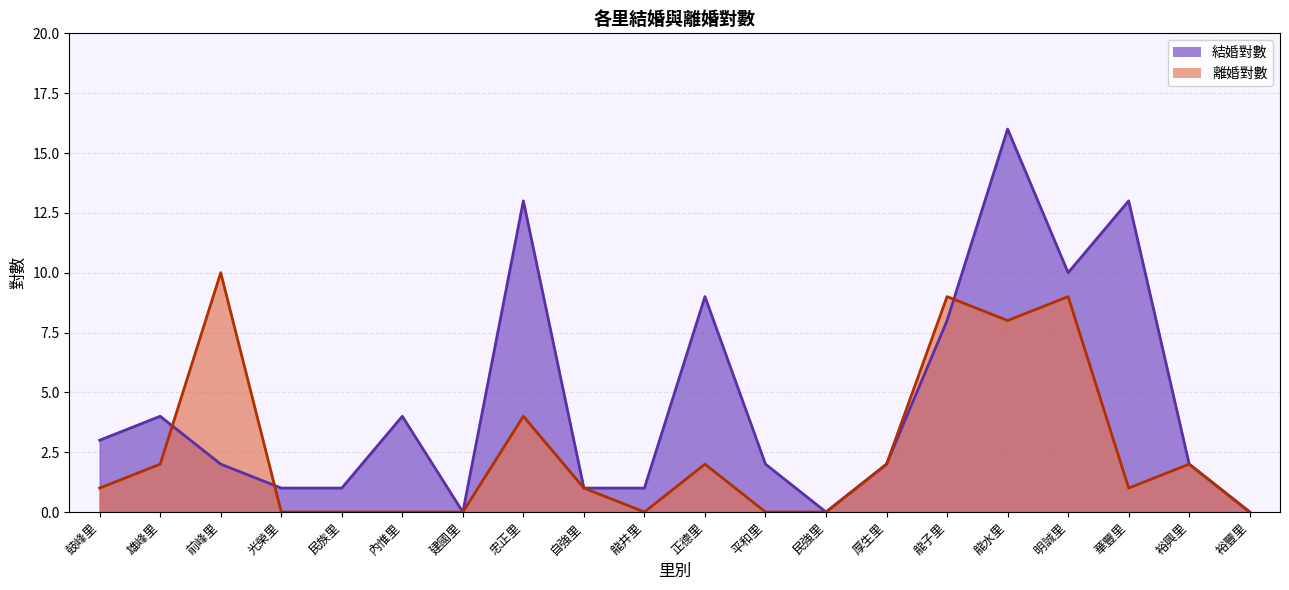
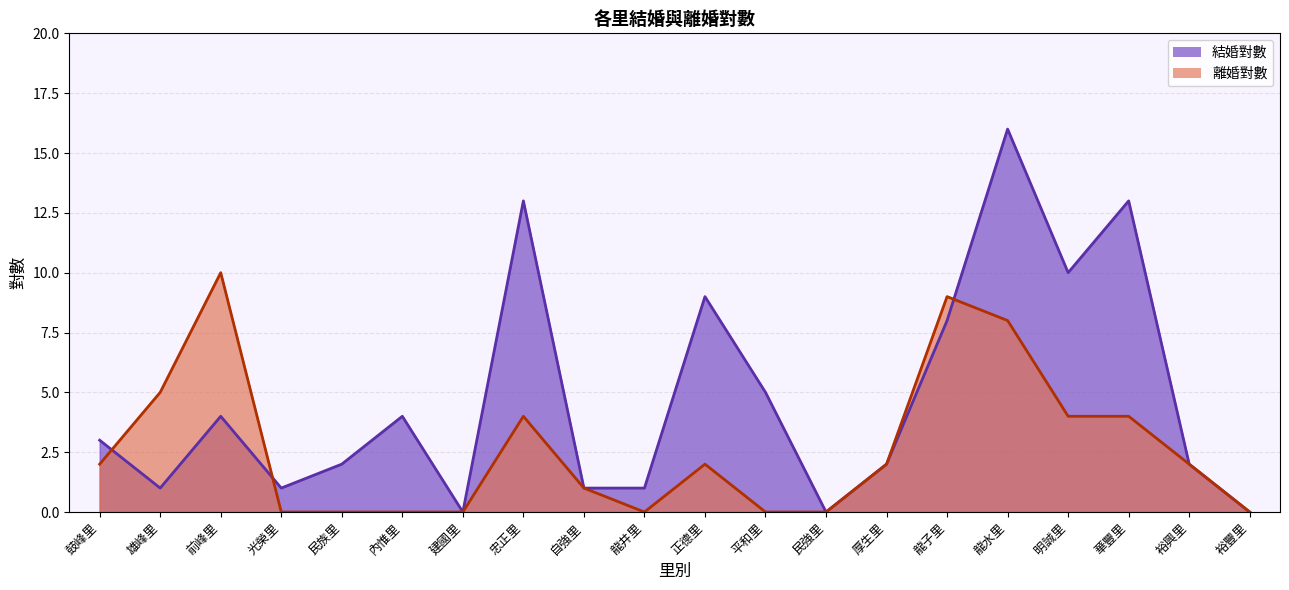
  {
    "結婚對數": {
      "鼓峰里": 3,
-     "雄峰里": 4,
-     "前峰里": 2,
+     "雄峰里": 1,
+     "前峰里": 4,
      "光榮里": 1,
-     "民族里": 1,
+     "民族里": 2,
      "內惟里": 4,
      "忠正里": 13,
      "龍井里": 1,
      "正德里": 9,
-     "平和里": 2,
+     "平和里": 5,
      "龍子里": 8,
      "龍水里": 16,
      "明誠里": 10,
      "華豐里": 13
    },
    "離婚對數": {
-     "鼓峰里": 1,
-     "雄峰里": 2,
+     "鼓峰里": 2,
+     "雄峰里": 5,
      "前峰里": 10,
      "光榮里": 0,
      "民族里": 0,
      "內惟里": 0,
      "忠正里": 4,
      "龍井里": 0,
      "正德里": 2,
      "平和里": 0,
      "龍子里": 9,
      "龍水里": 8,
-     "明誠里": 9,
-     "華豐里": 1
+     "明誠里": 4,
+     "華豐里": 4
    }
  }
